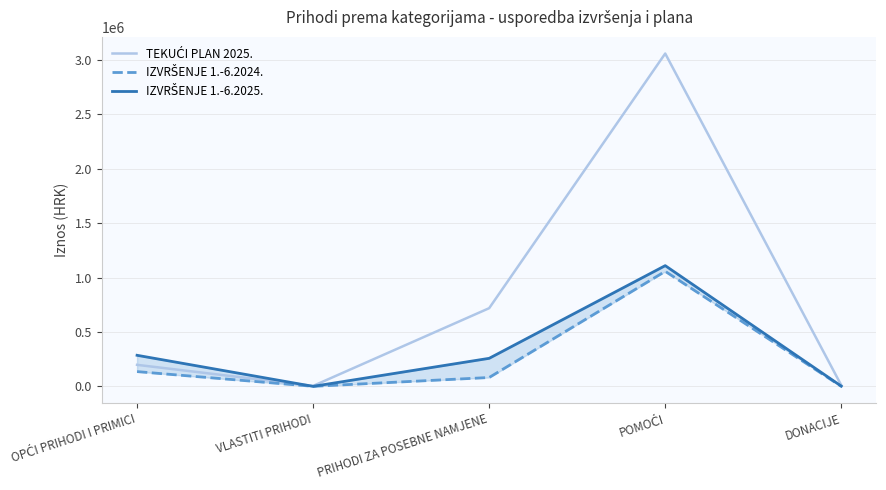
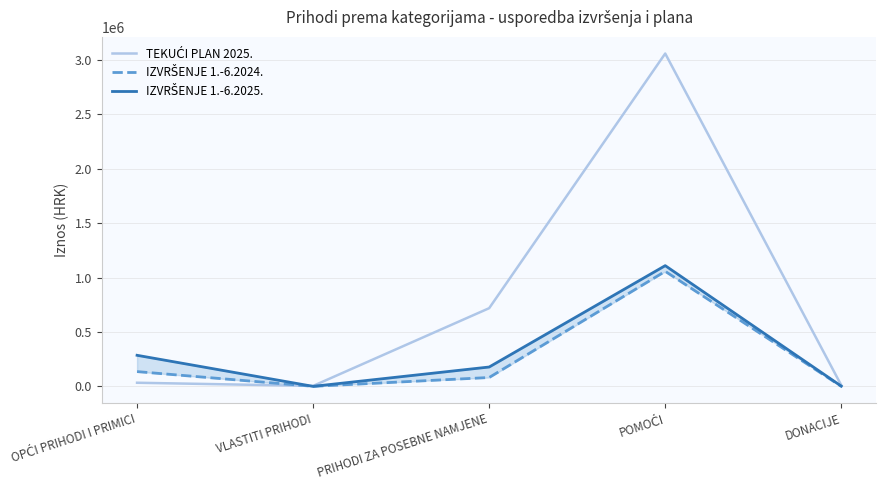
  {
    "TEKUĆI PLAN 2025.": {
-     "OPĆI PRIHODI I PRIMICI": 200000,
+     "OPĆI PRIHODI I PRIMICI": 30000,
      "PRIHODI ZA POSEBNE NAMJENE": 720000,
      "POMOĆI": 3060000
    },
    "IZVRŠENJE 1.-6.2024.": {
      "OPĆI PRIHODI I PRIMICI": 140000,
      "PRIHODI ZA POSEBNE NAMJENE": 80000,
      "POMOĆI": 1060000
    },
    "IZVRŠENJE 1.-6.2025.": {
      "OPĆI PRIHODI I PRIMICI": 290000,
-     "PRIHODI ZA POSEBNE NAMJENE": 260000,
+     "PRIHODI ZA POSEBNE NAMJENE": 180000,
      "POMOĆI": 1110000
    }
  }
